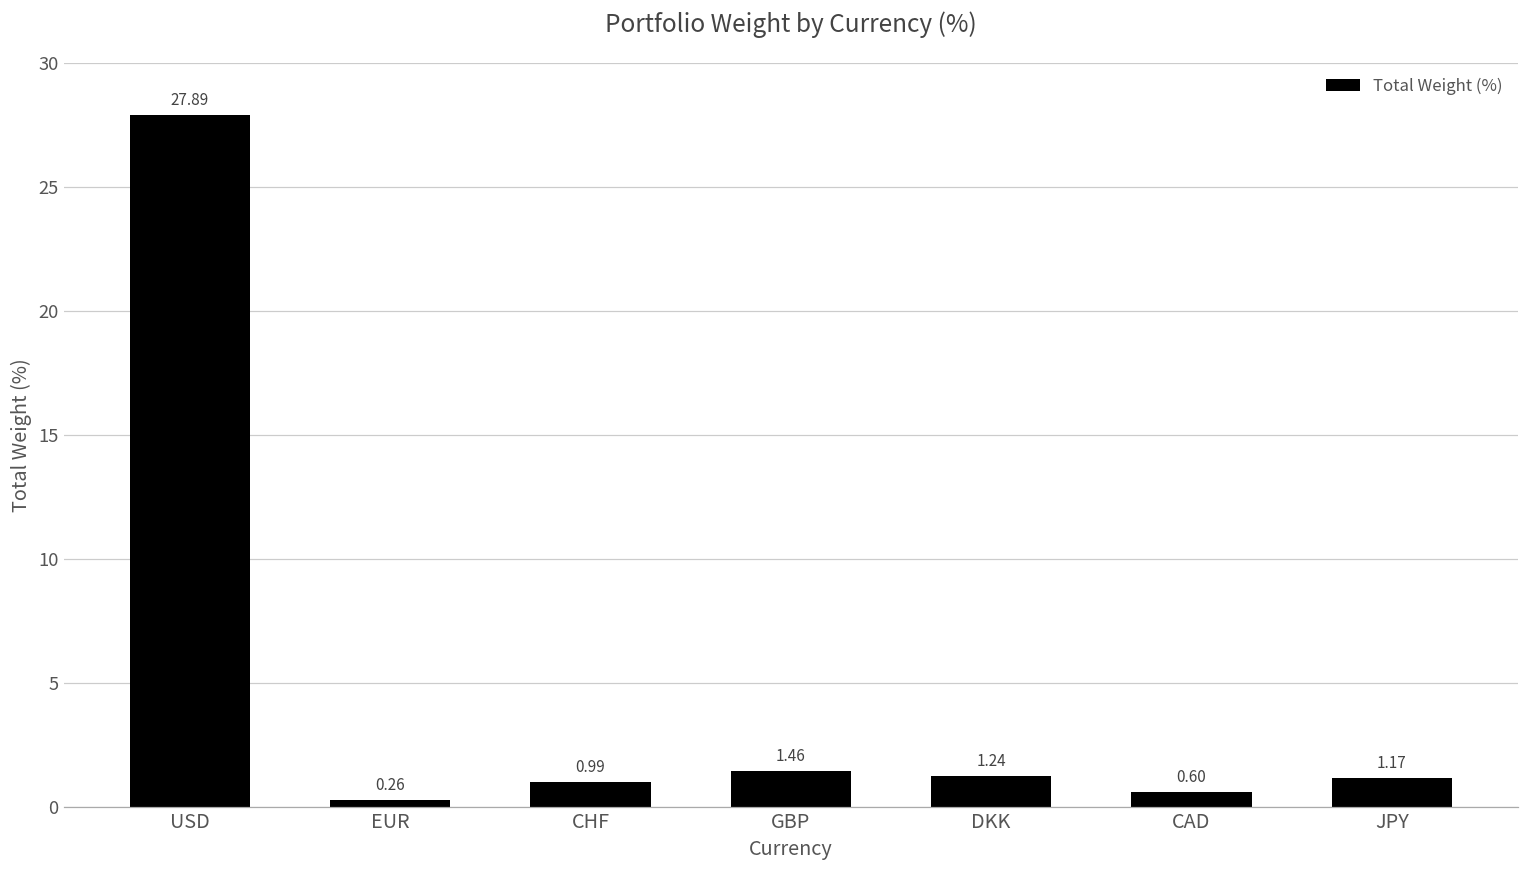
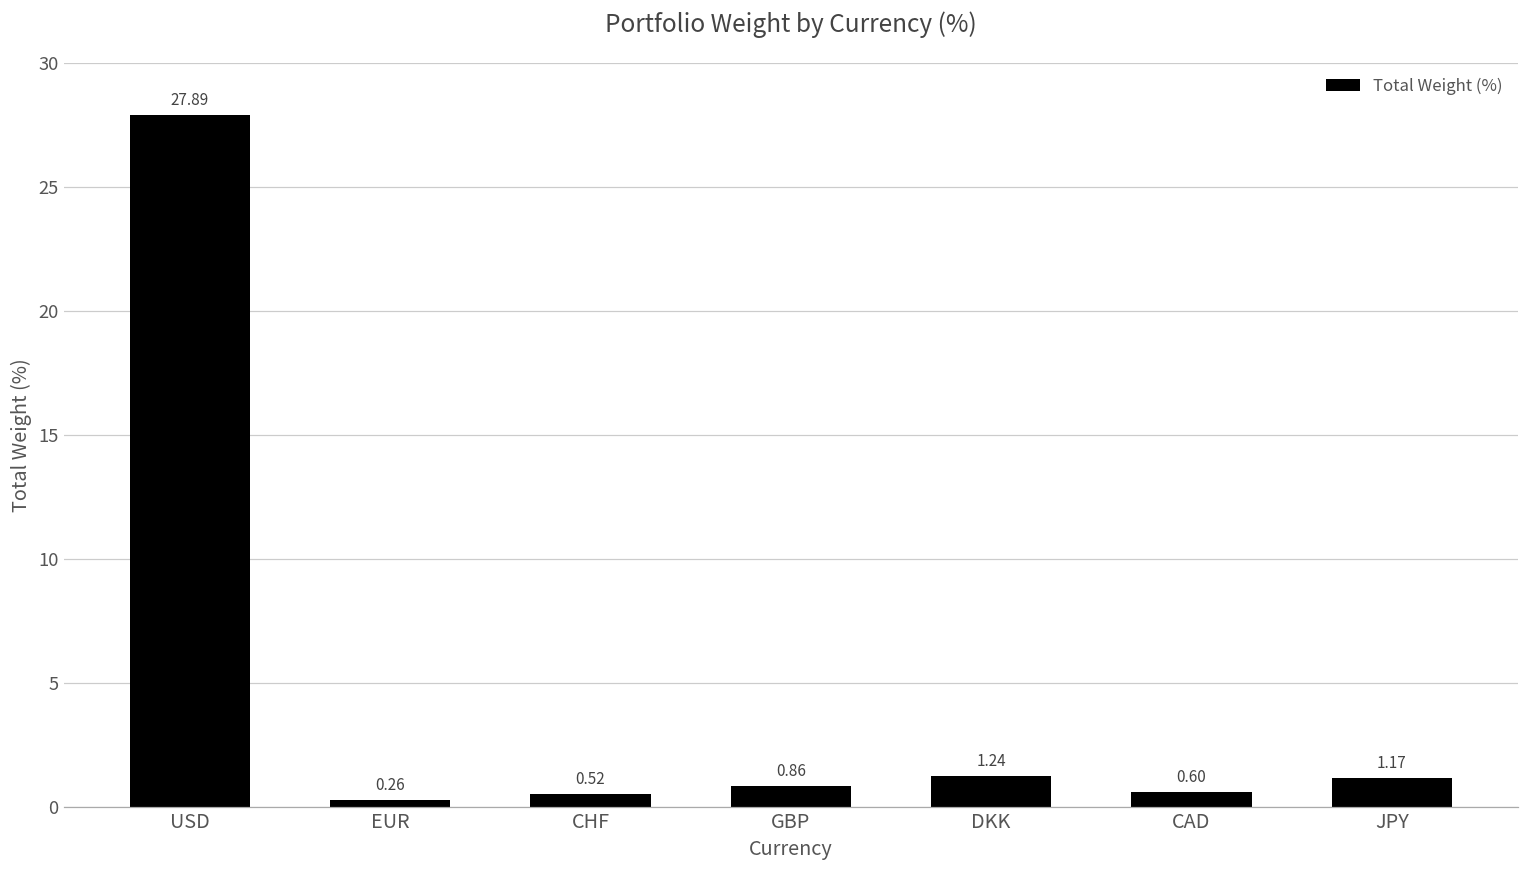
  {
    "USD": 27.89,
    "EUR": 0.26,
-   "CHF": 0.99,
-   "GBP": 1.46,
+   "CHF": 0.52,
+   "GBP": 0.86,
    "DKK": 1.24,
    "CAD": 0.60,
    "JPY": 1.17
  }
